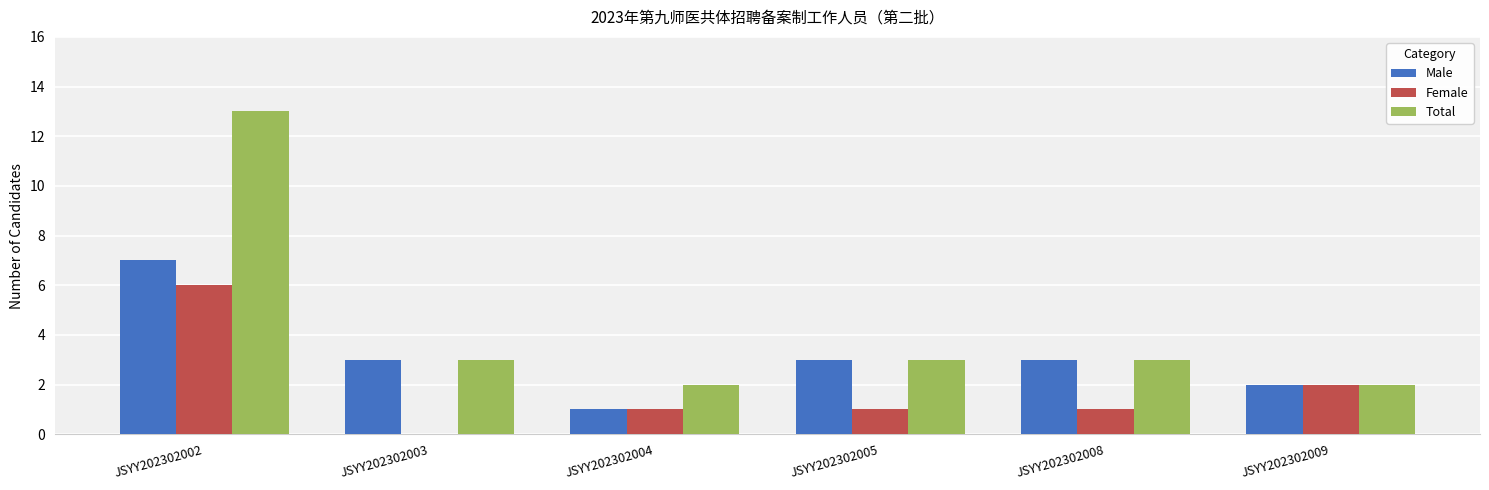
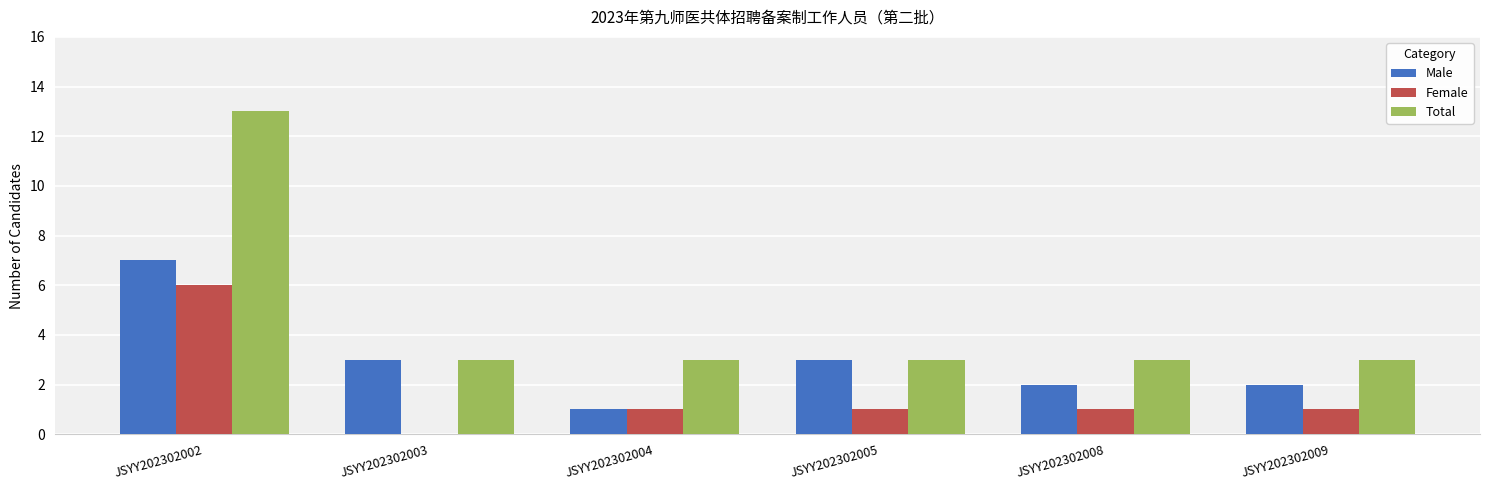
  {
    "Male": {
      "JSYY202302002": 7,
      "JSYY202302003": 3,
      "JSYY202302004": 1,
      "JSYY202302005": 3,
-     "JSYY202302008": 3,
+     "JSYY202302008": 2,
      "JSYY202302009": 2
    },
    "Female": {
      "JSYY202302002": 6,
      "JSYY202302003": 0,
      "JSYY202302004": 1,
      "JSYY202302005": 1,
      "JSYY202302008": 1,
-     "JSYY202302009": 2
+     "JSYY202302009": 1
    },
    "Total": {
      "JSYY202302002": 13,
      "JSYY202302003": 3,
-     "JSYY202302004": 2,
+     "JSYY202302004": 3,
      "JSYY202302005": 3,
      "JSYY202302008": 3,
-     "JSYY202302009": 2
+     "JSYY202302009": 3
    }
  }
